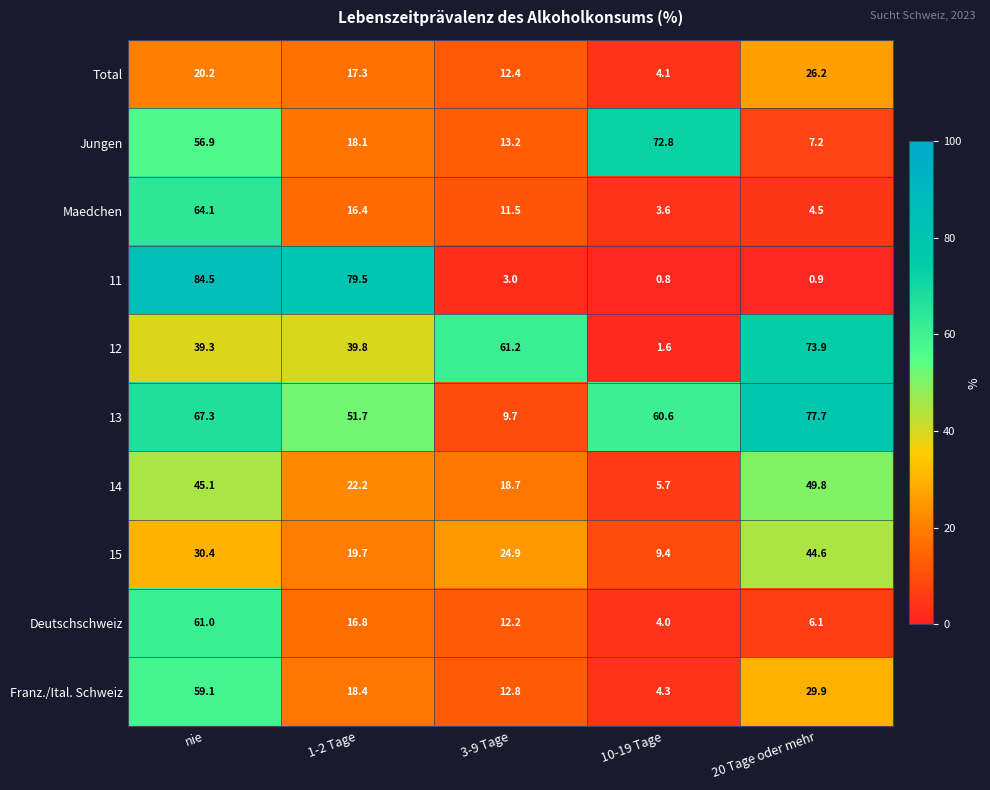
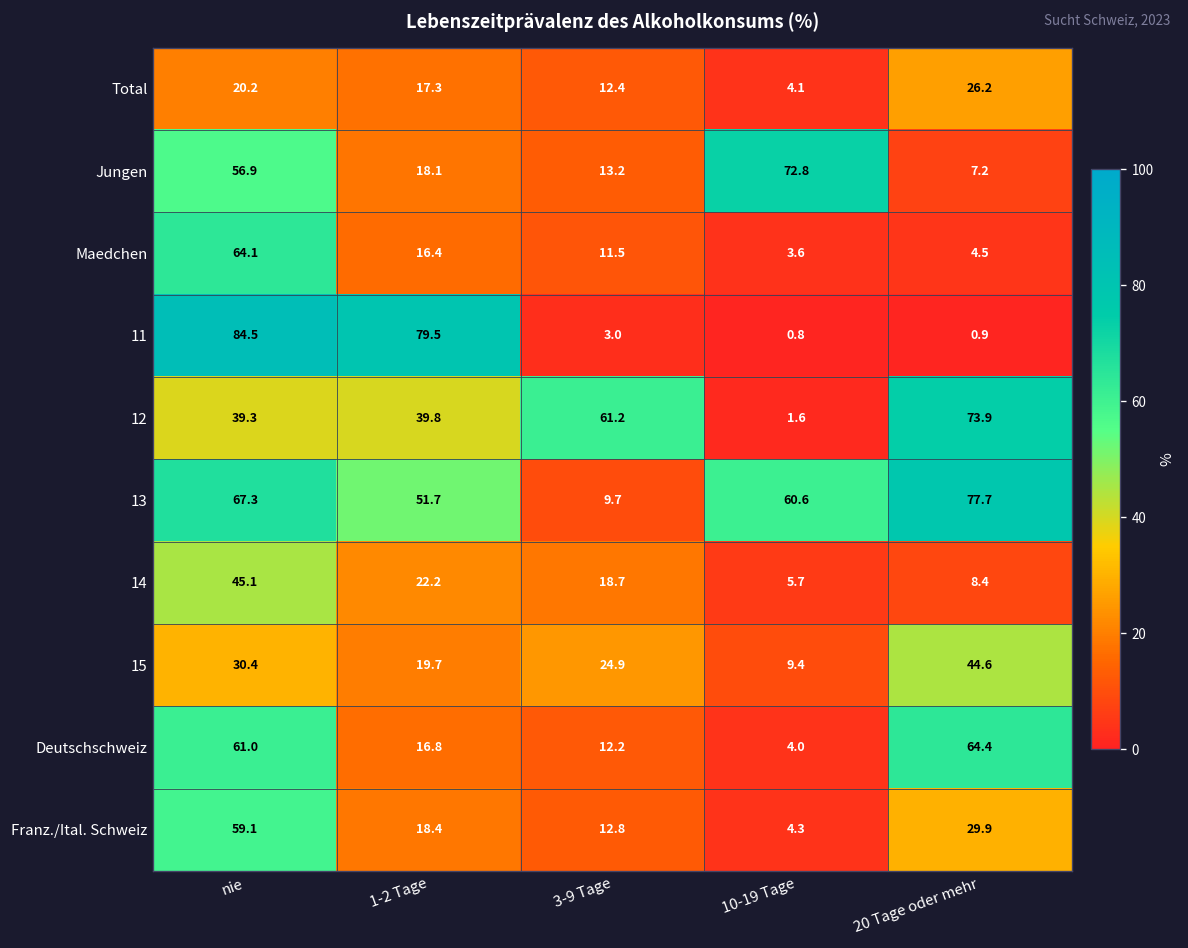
  {
    "Total": {
      "nie": 20.2,
      "1-2 Tage": 17.3,
      "3-9 Tage": 12.4,
      "10-19 Tage": 4.1,
      "20 Tage oder mehr": 26.2
    },
    "Jungen": {
      "nie": 56.9,
      "1-2 Tage": 18.1,
      "3-9 Tage": 13.2,
      "10-19 Tage": 72.8,
      "20 Tage oder mehr": 7.2
    },
    "Maedchen": {
      "nie": 64.1,
      "1-2 Tage": 16.4,
      "3-9 Tage": 11.5,
      "10-19 Tage": 3.6,
      "20 Tage oder mehr": 4.5
    },
    "11": {
      "nie": 84.5,
      "1-2 Tage": 79.5,
      "3-9 Tage": 3.0,
      "10-19 Tage": 0.8,
      "20 Tage oder mehr": 0.9
    },
    "12": {
      "nie": 39.3,
      "1-2 Tage": 39.8,
      "3-9 Tage": 61.2,
      "10-19 Tage": 1.6,
      "20 Tage oder mehr": 73.9
    },
    "13": {
      "nie": 67.3,
      "1-2 Tage": 51.7,
      "3-9 Tage": 9.7,
      "10-19 Tage": 60.6,
      "20 Tage oder mehr": 77.7
    },
    "14": {
      "nie": 45.1,
      "1-2 Tage": 22.2,
      "3-9 Tage": 18.7,
      "10-19 Tage": 5.7,
-     "20 Tage oder mehr": 49.8
+     "20 Tage oder mehr": 8.4
    },
    "15": {
      "nie": 30.4,
      "1-2 Tage": 19.7,
      "3-9 Tage": 24.9,
      "10-19 Tage": 9.4,
      "20 Tage oder mehr": 44.6
    },
    "Deutschschweiz": {
      "nie": 61.0,
      "1-2 Tage": 16.8,
      "3-9 Tage": 12.2,
      "10-19 Tage": 4.0,
-     "20 Tage oder mehr": 6.1
+     "20 Tage oder mehr": 64.4
    },
    "Franz./Ital. Schweiz": {
      "nie": 59.1,
      "1-2 Tage": 18.4,
      "3-9 Tage": 12.8,
      "10-19 Tage": 4.3,
      "20 Tage oder mehr": 29.9
    }
  }
